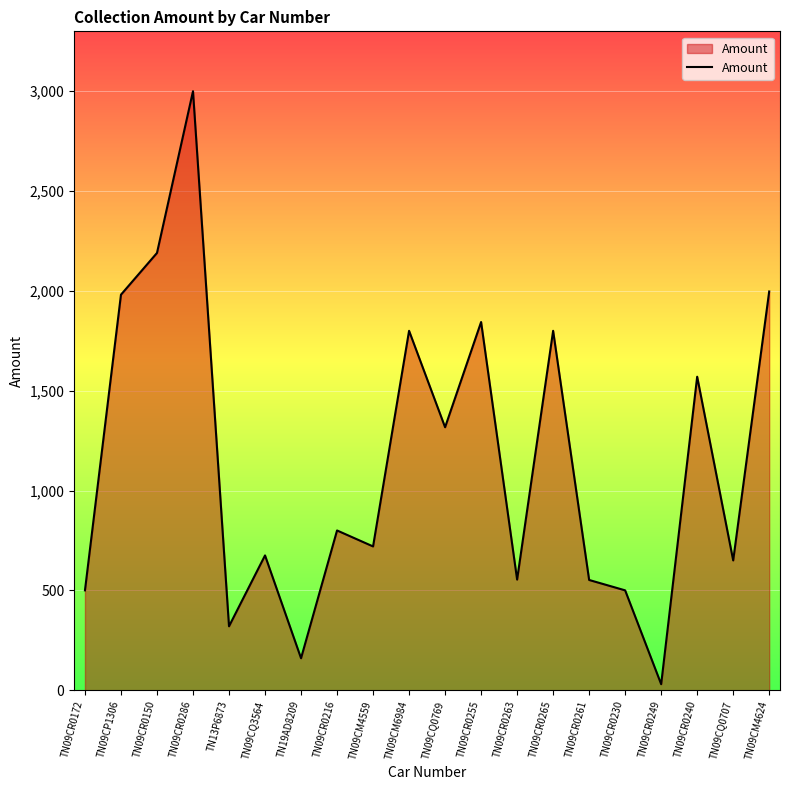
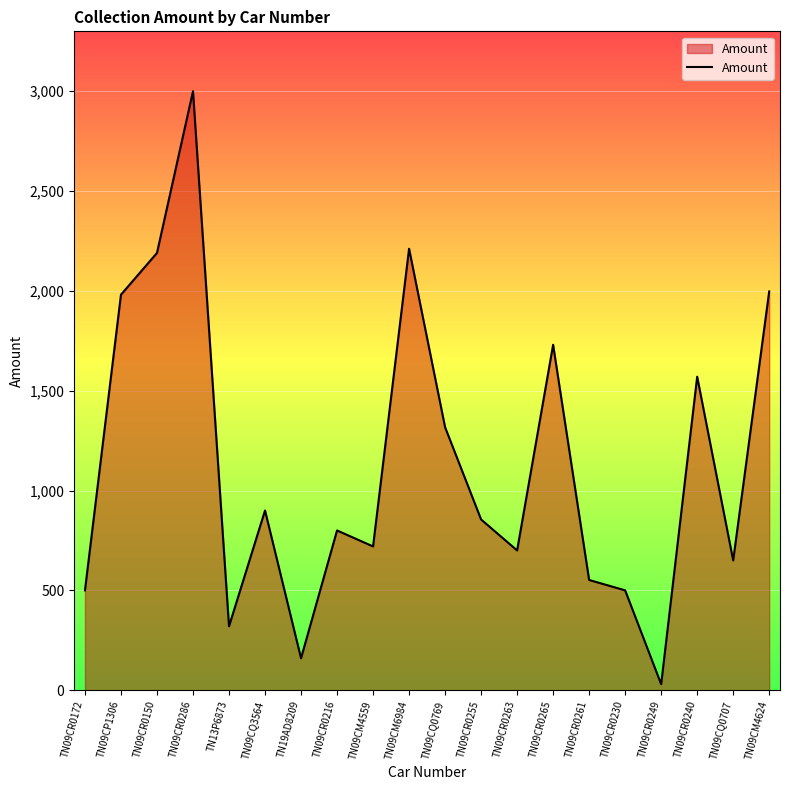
  {
    "TN09CR0172": "500",
    "TN09CP1306": "1,980",
    "TN09CR0150": "2,190",
    "TN09CR0286": "3,000",
    "TN13P6873": "320",
-   "TN09CQ3564": "680",
+   "TN09CQ3564": "900",
    "TN19AD8209": "160",
    "TN09CR0216": "800",
    "TN09CM4559": "720",
-   "TN09CM6984": "1,800",
+   "TN09CM6984": "2,210",
    "TN09CQ0769": "1,320",
-   "TN09CR0255": "1,840",
-   "TN09CR0263": "550",
-   "TN09CR0265": "1,800",
+   "TN09CR0255": "860",
+   "TN09CR0263": "700",
+   "TN09CR0265": "1,730",
    "TN09CR0261": "550",
    "TN09CR0230": "500",
    "TN09CR0249": "30",
    "TN09CR0240": "1,570",
    "TN09CQ0707": "650",
    "TN09CM4624": "2,000"
  }
